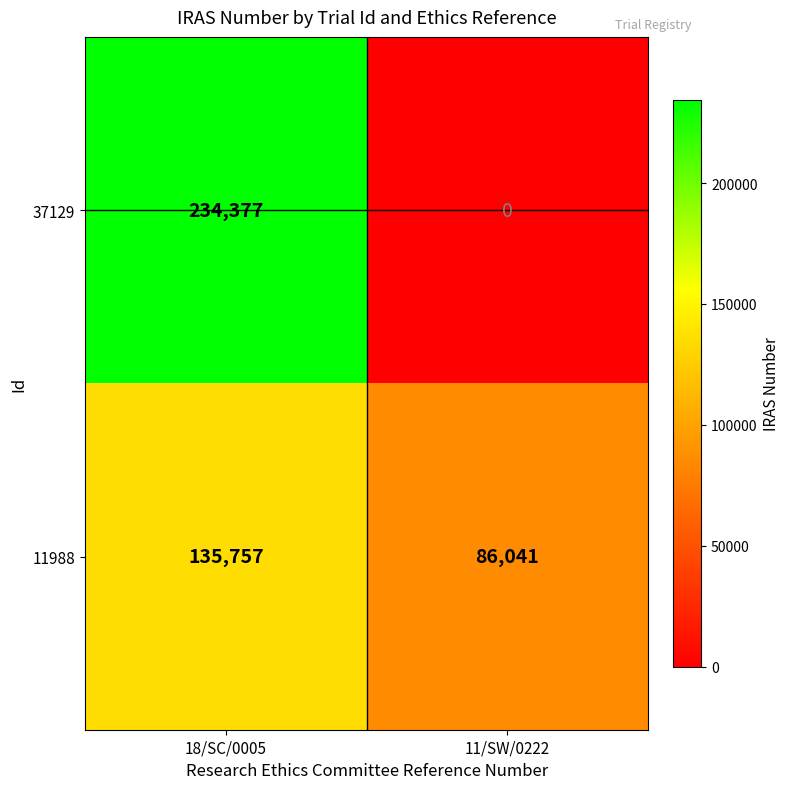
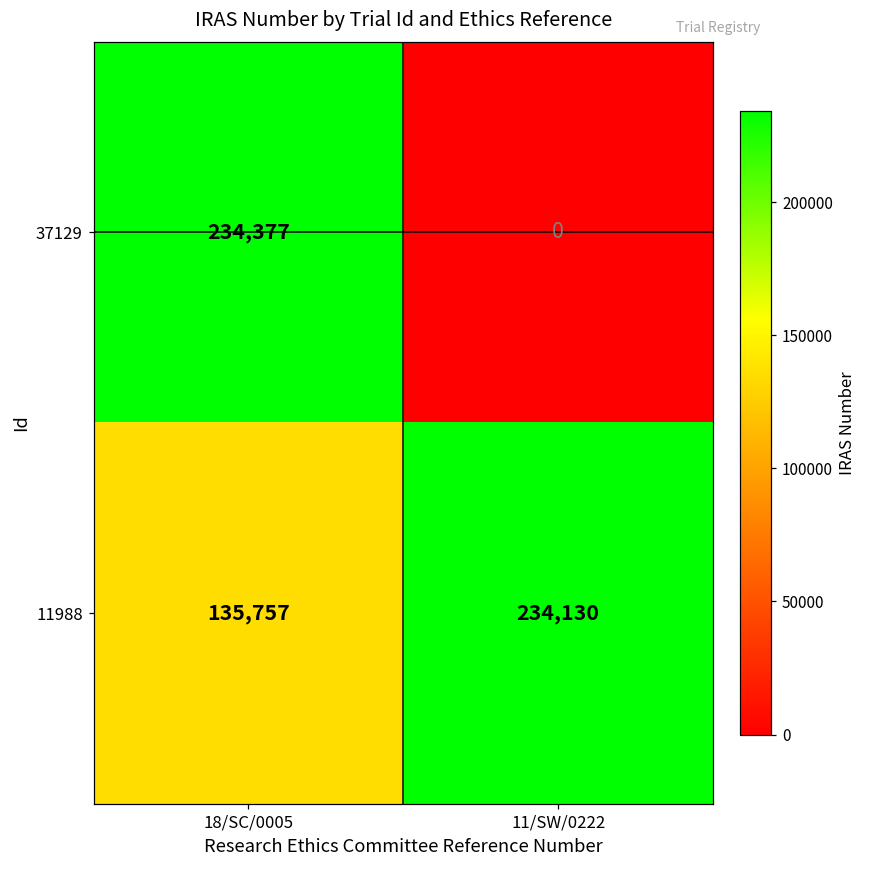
  {
    "37129": {
      "18/SC/0005": "234,377",
      "11/SW/0222": "0"
    },
    "11988": {
      "18/SC/0005": "135,757",
-     "11/SW/0222": "86,041"
+     "11/SW/0222": "234,130"
    }
  }
